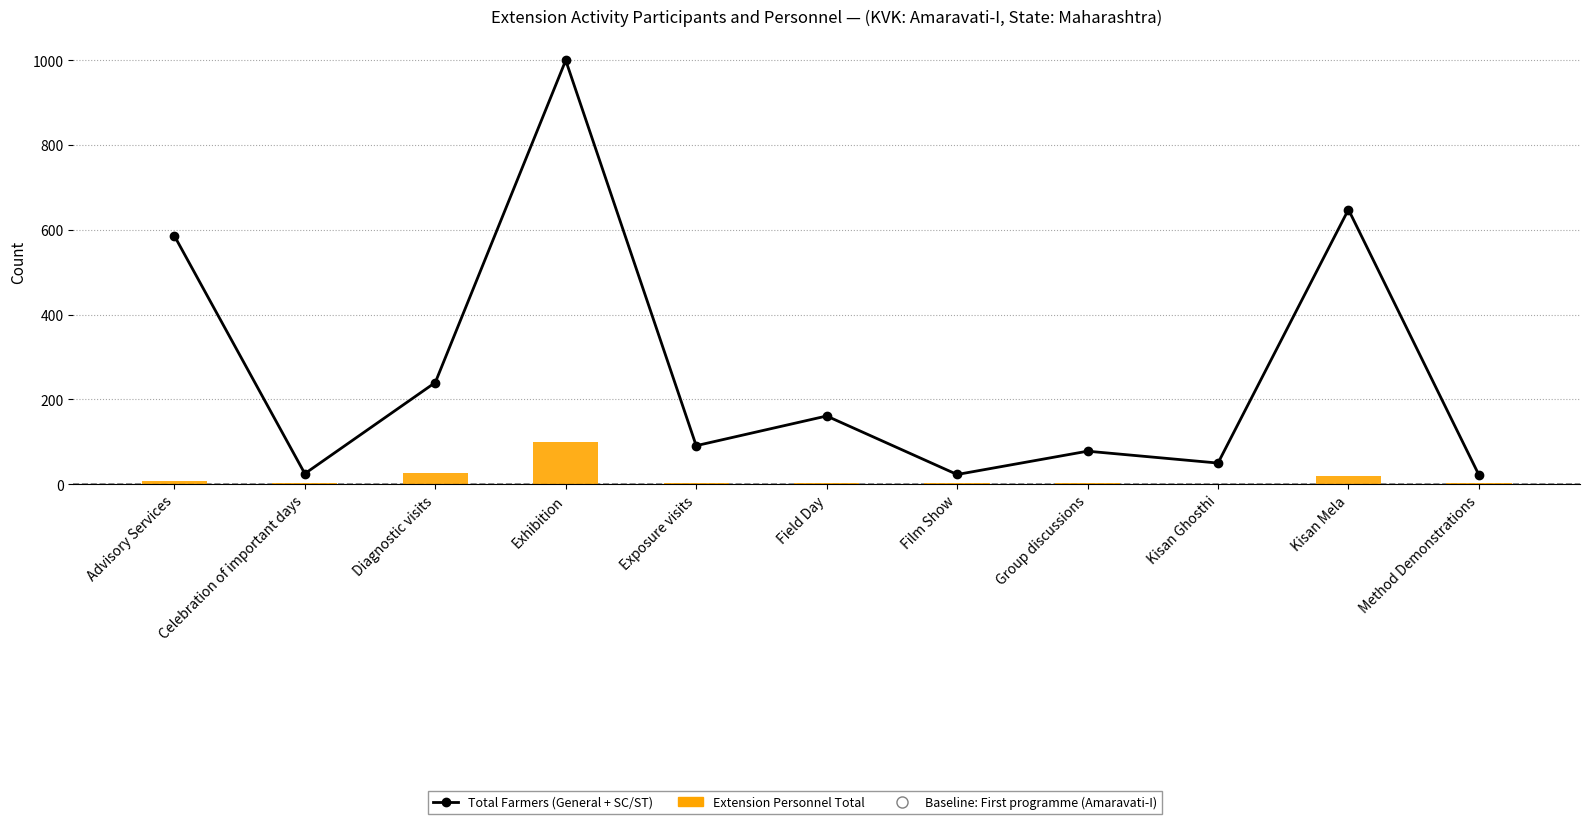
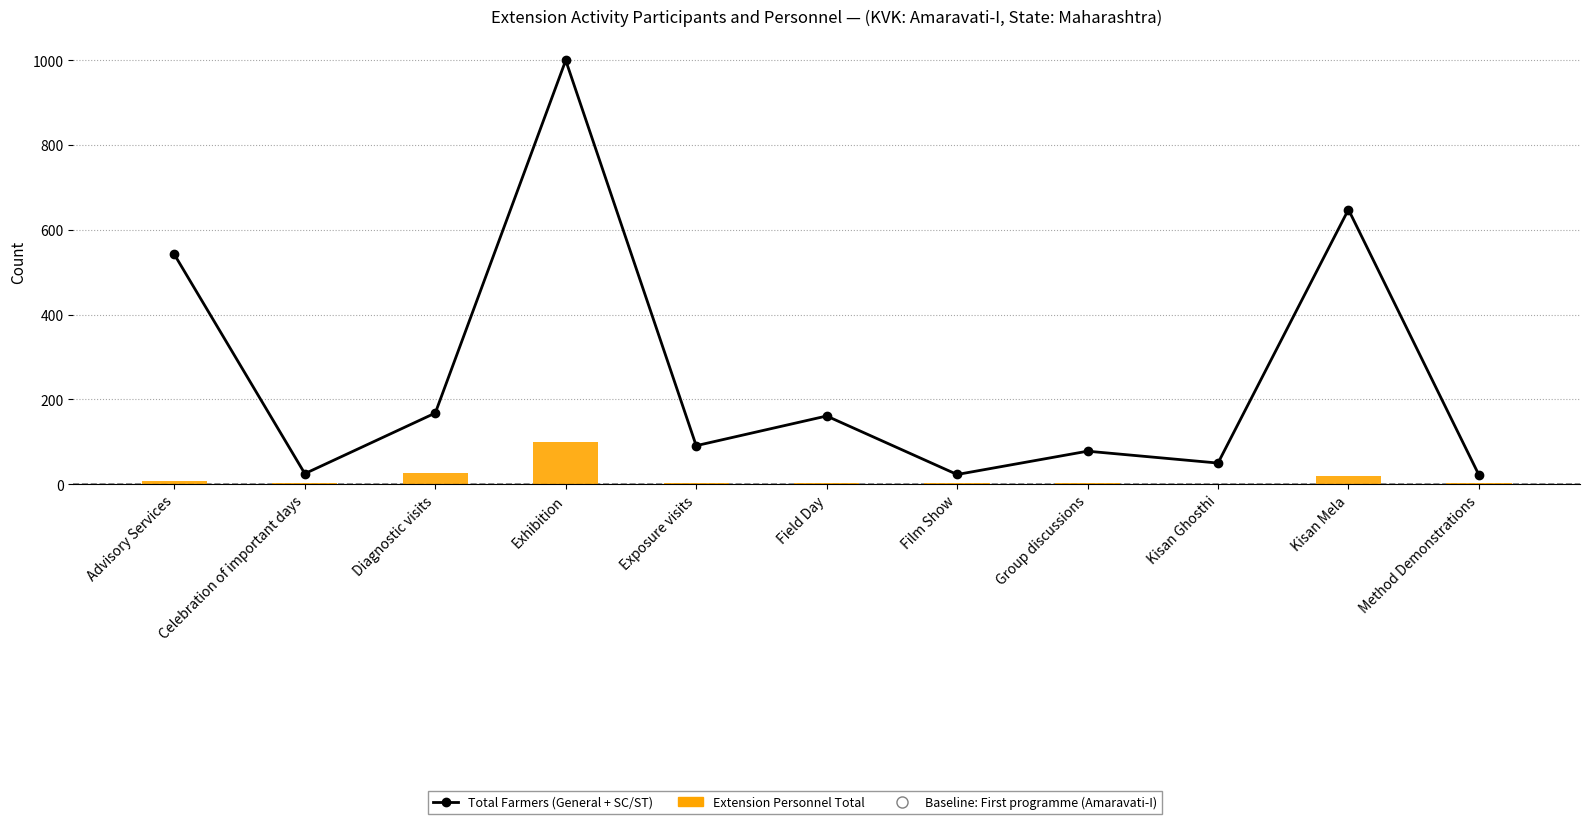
  {
    "Total Farmers (General + SC/ST)": {
-     "Advisory Services": 590,
+     "Advisory Services": 540,
      "Celebration of important days": 30,
-     "Diagnostic visits": 240,
+     "Diagnostic visits": 170,
      "Exhibition": 1000,
      "Exposure visits": 90,
      "Field Day": 160,
      "Film Show": 20,
      "Group discussions": 80,
      "Kisan Ghosthi": 50,
      "Kisan Mela": 650,
      "Method Demonstrations": 20
    },
    "Extension Personnel Total": {
      "Advisory Services": 10,
      "Diagnostic visits": 30,
      "Exhibition": 100,
      "Kisan Mela": 20
    }
  }
